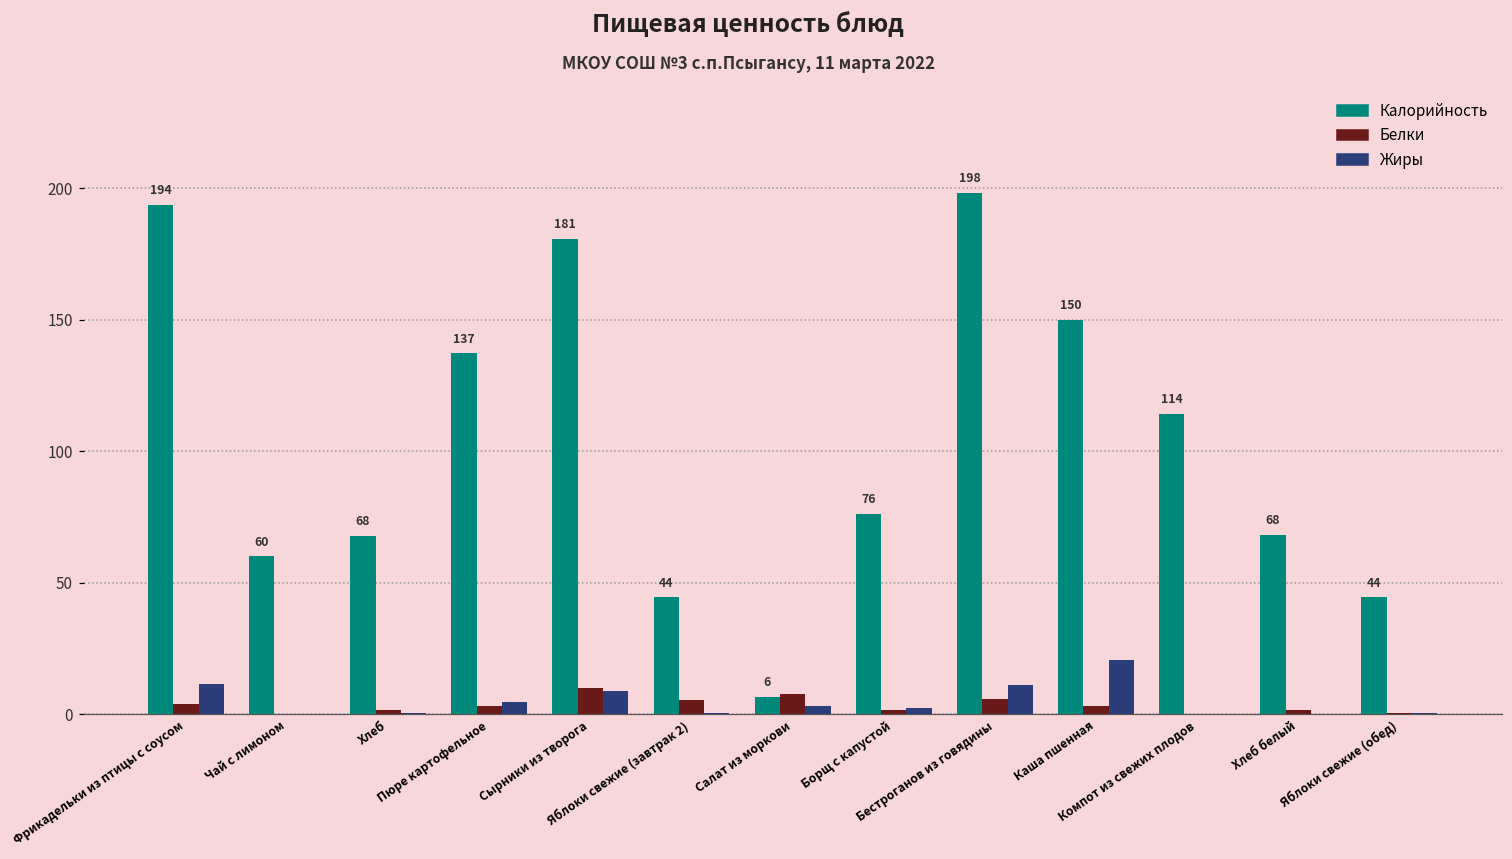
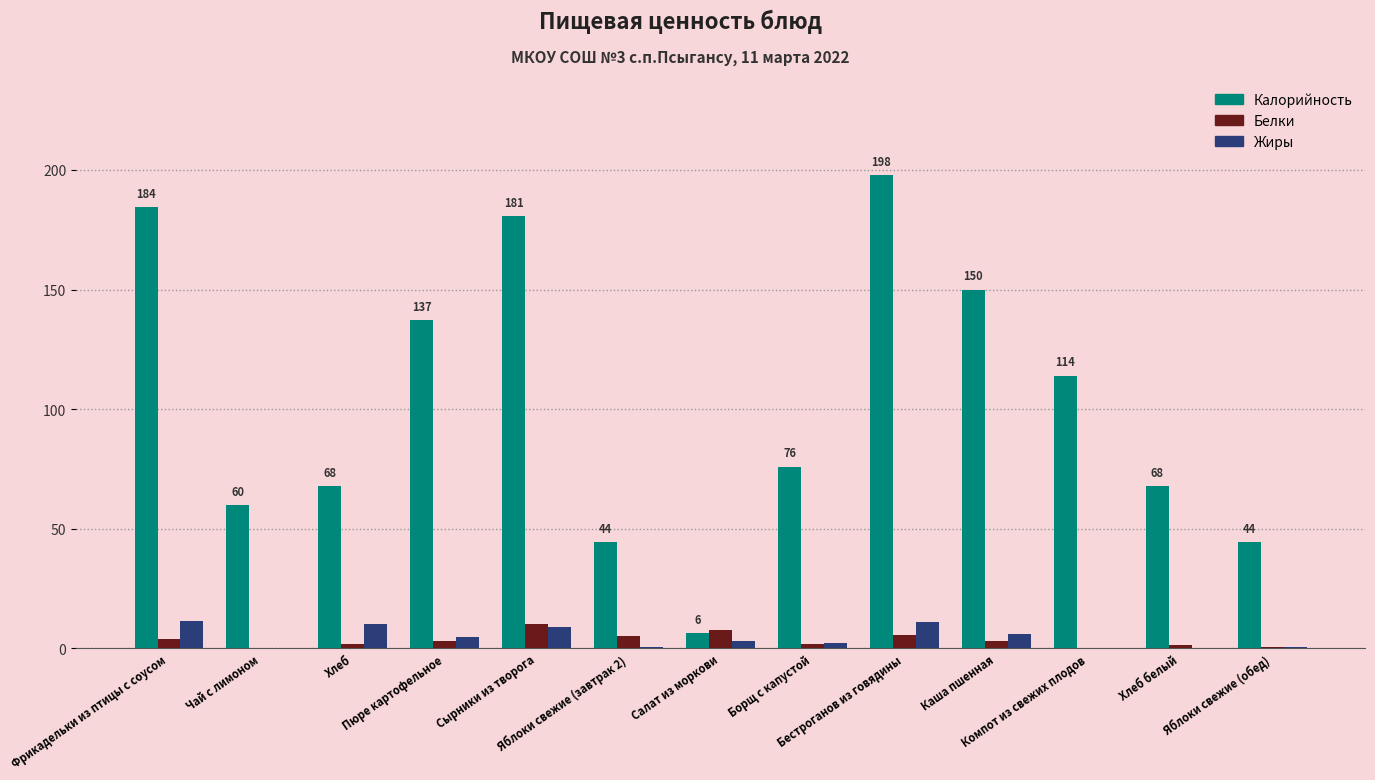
  {
    "Калорийность": {
-     "Фрикадельки из птицы с соусом": 194,
+     "Фрикадельки из птицы с соусом": 184,
      "Чай с лимоном": 60,
      "Хлеб": 68,
      "Пюре картофельное": 137,
      "Сырники из творога": 181,
      "Яблоки свежие (завтрак 2)": 44,
      "Салат из моркови": 6,
      "Борщ с капустой": 76,
      "Бестроганов из говядины": 198,
      "Каша пшенная": 150,
      "Компот из свежих плодов": 114,
      "Хлеб белый": 68,
      "Яблоки свежие (обед)": 44
    },
    "Белки": {
      "Фрикадельки из птицы с соусом": 4,
      "Чай с лимоном": 0,
      "Хлеб": 2,
      "Пюре картофельное": 3,
      "Сырники из творога": 10,
      "Яблоки свежие (завтрак 2)": 5,
      "Салат из моркови": 8,
      "Борщ с капустой": 2,
      "Бестроганов из говядины": 6,
      "Каша пшенная": 3,
      "Компот из свежих плодов": 0,
      "Хлеб белый": 2
    },
    "Жиры": {
      "Фрикадельки из птицы с соусом": 11,
      "Чай с лимоном": 0,
-     "Хлеб": 0,
+     "Хлеб": 10,
      "Пюре картофельное": 5,
      "Сырники из творога": 9,
      "Салат из моркови": 3,
      "Борщ с капустой": 2,
      "Бестроганов из говядины": 11,
-     "Каша пшенная": 21,
+     "Каша пшенная": 6,
      "Компот из свежих плодов": 0
    }
  }
